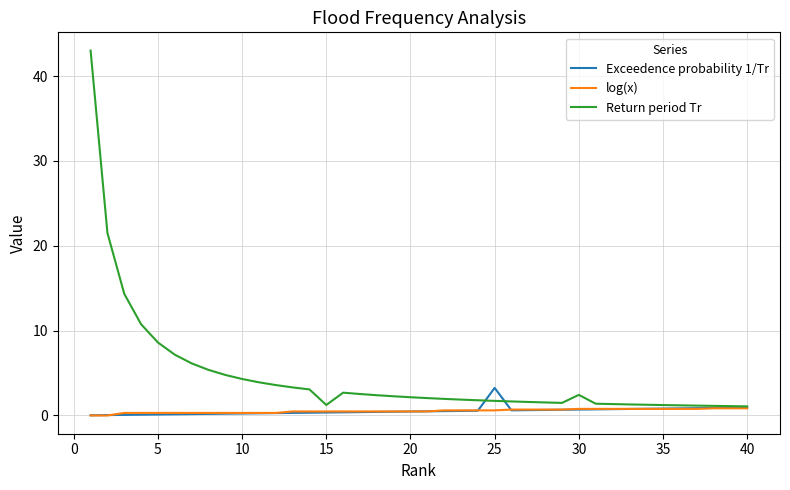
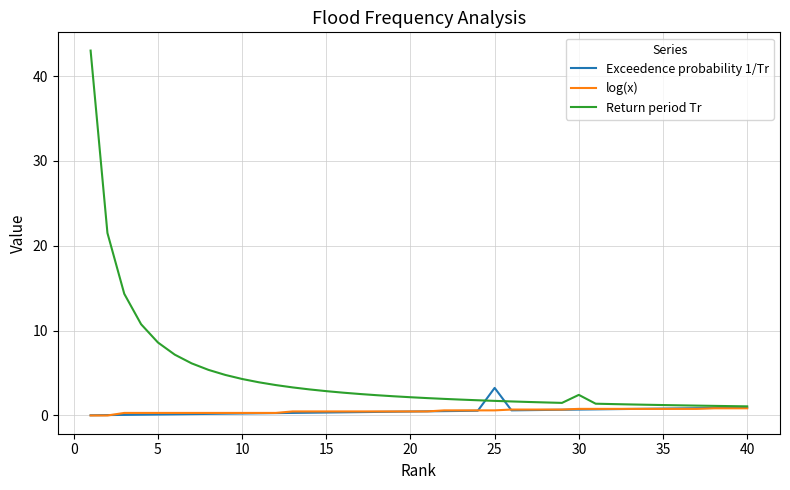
  {
    "Exceedence probability 1/Tr": {
      "25": 3
    },
    "log(x)": {
      "25": 1
    },
    "Return period Tr": {
      "5": 9,
      "10": 4,
-     "15": 1,
+     "15": 3,
      "20": 2,
      "25": 2,
      "30": 2,
      "35": 1
    }
  }
